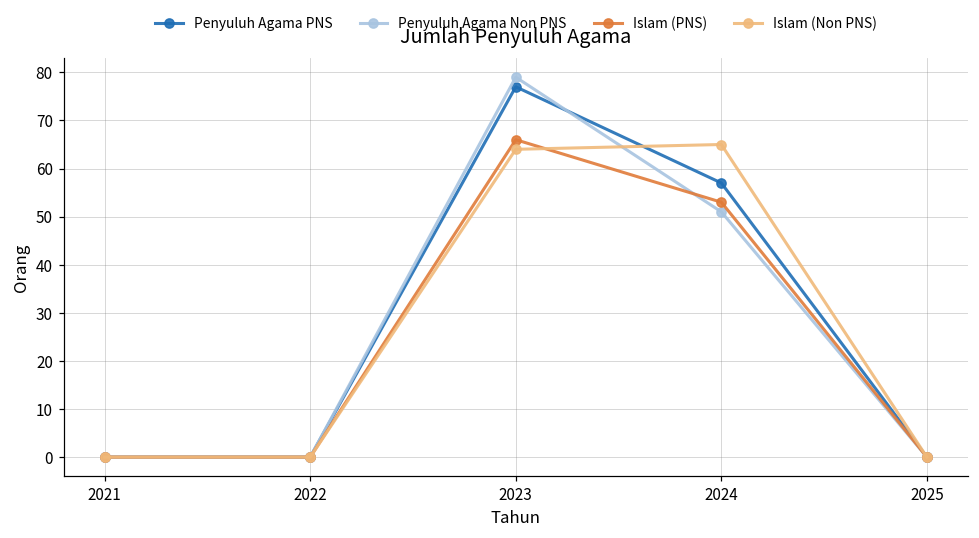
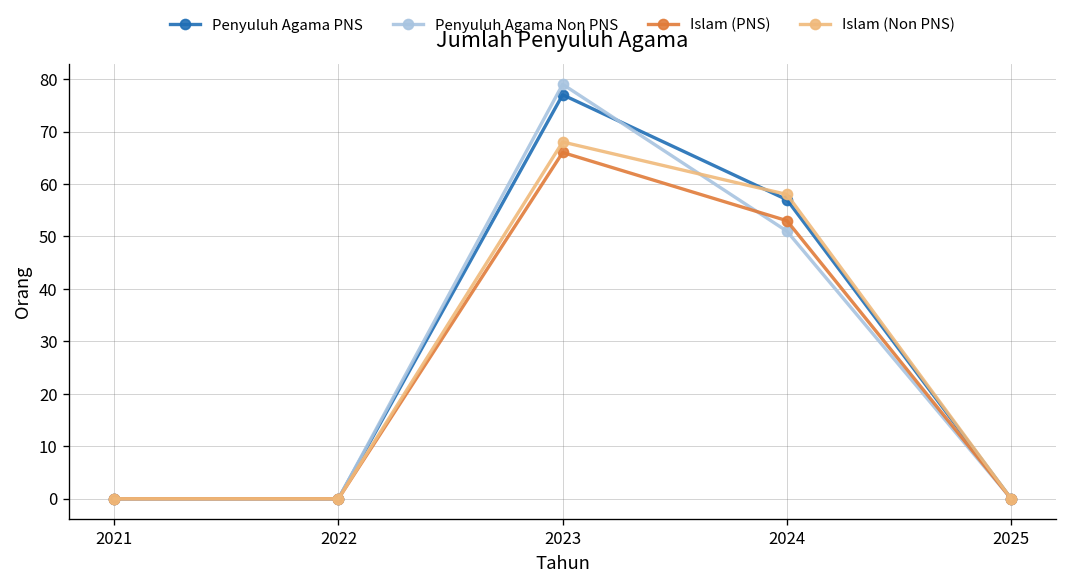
  {
    "Penyuluh Agama PNS": {
      "2023": 77,
      "2024": 57
    },
    "Penyuluh Agama Non PNS": {
      "2023": 79,
      "2024": 51
    },
    "Islam (PNS)": {
      "2023": 66,
      "2024": 53
    },
    "Islam (Non PNS)": {
-     "2023": 64,
-     "2024": 65
+     "2023": 68,
+     "2024": 58
    }
  }
